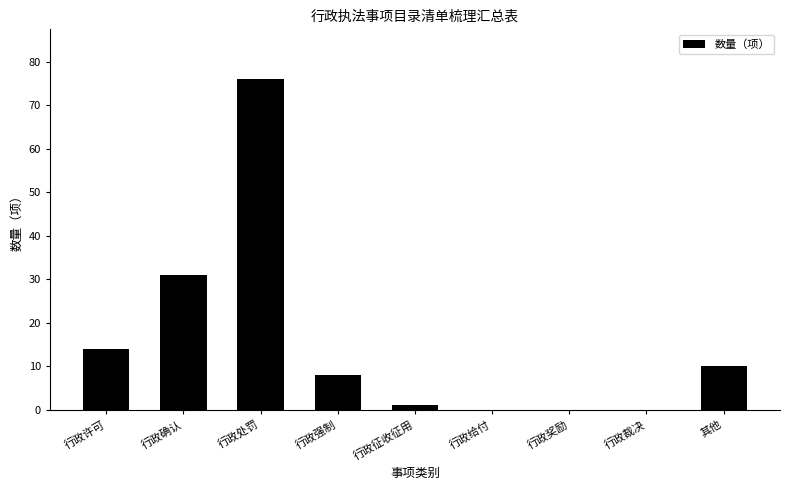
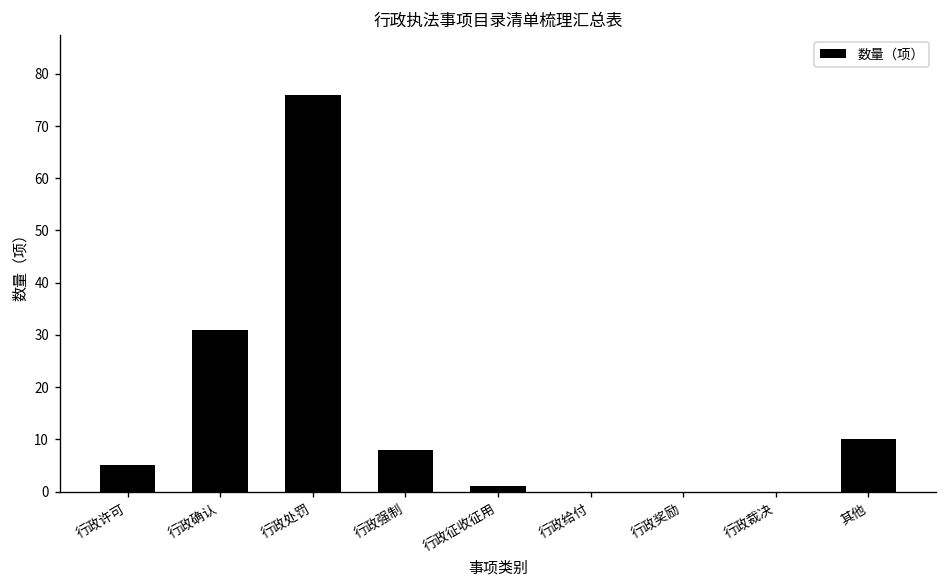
  {
-   "行政许可": 14,
+   "行政许可": 5,
    "行政确认": 31,
    "行政处罚": 76,
    "行政强制": 8,
    "行政征收征用": 1,
    "行政给付": 0,
    "行政奖励": 0,
    "行政裁决": 0,
    "其他": 10
  }
